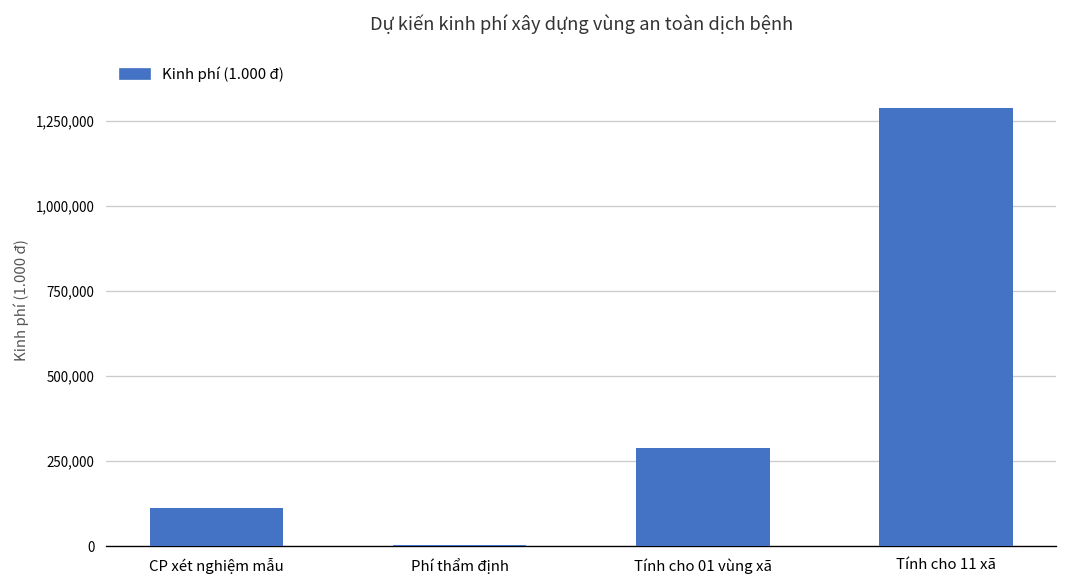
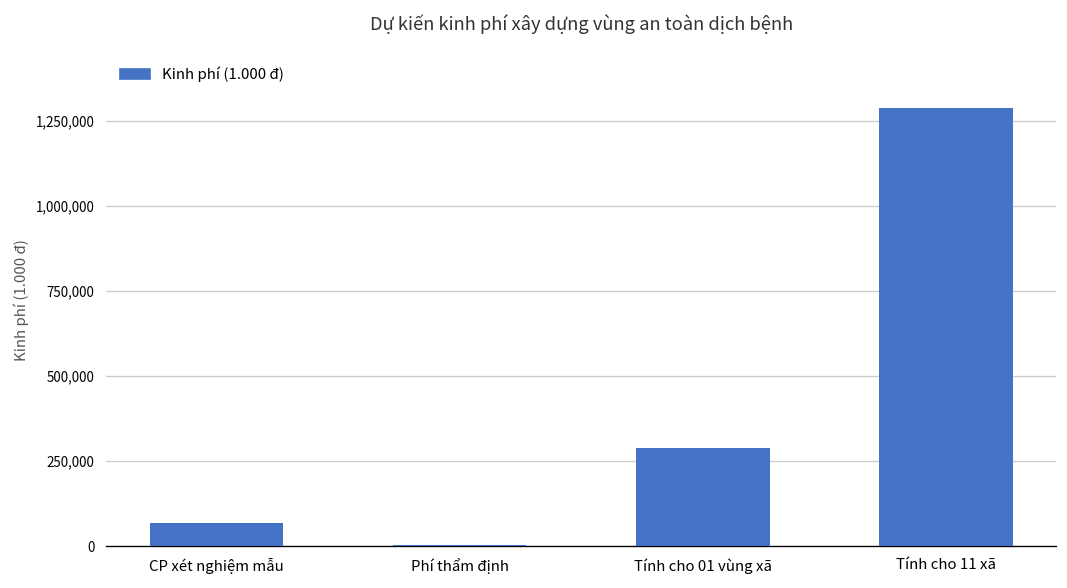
  {
-   "CP xét nghiệm mẫu": "110,000",
+   "CP xét nghiệm mẫu": "70,000",
    "Tính cho 01 vùng xã": "290,000",
    "Tính cho 11 xã": "1,290,000"
  }
